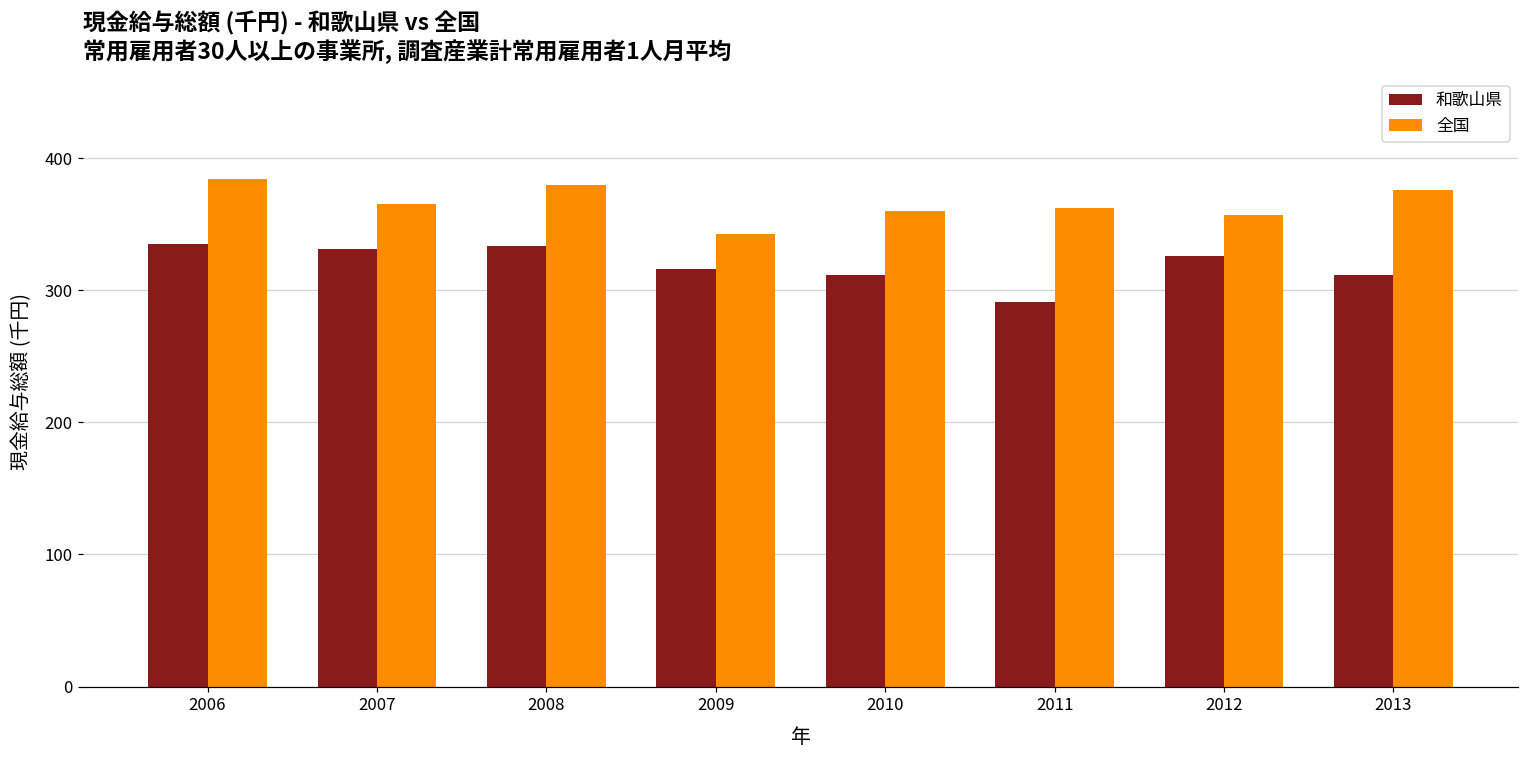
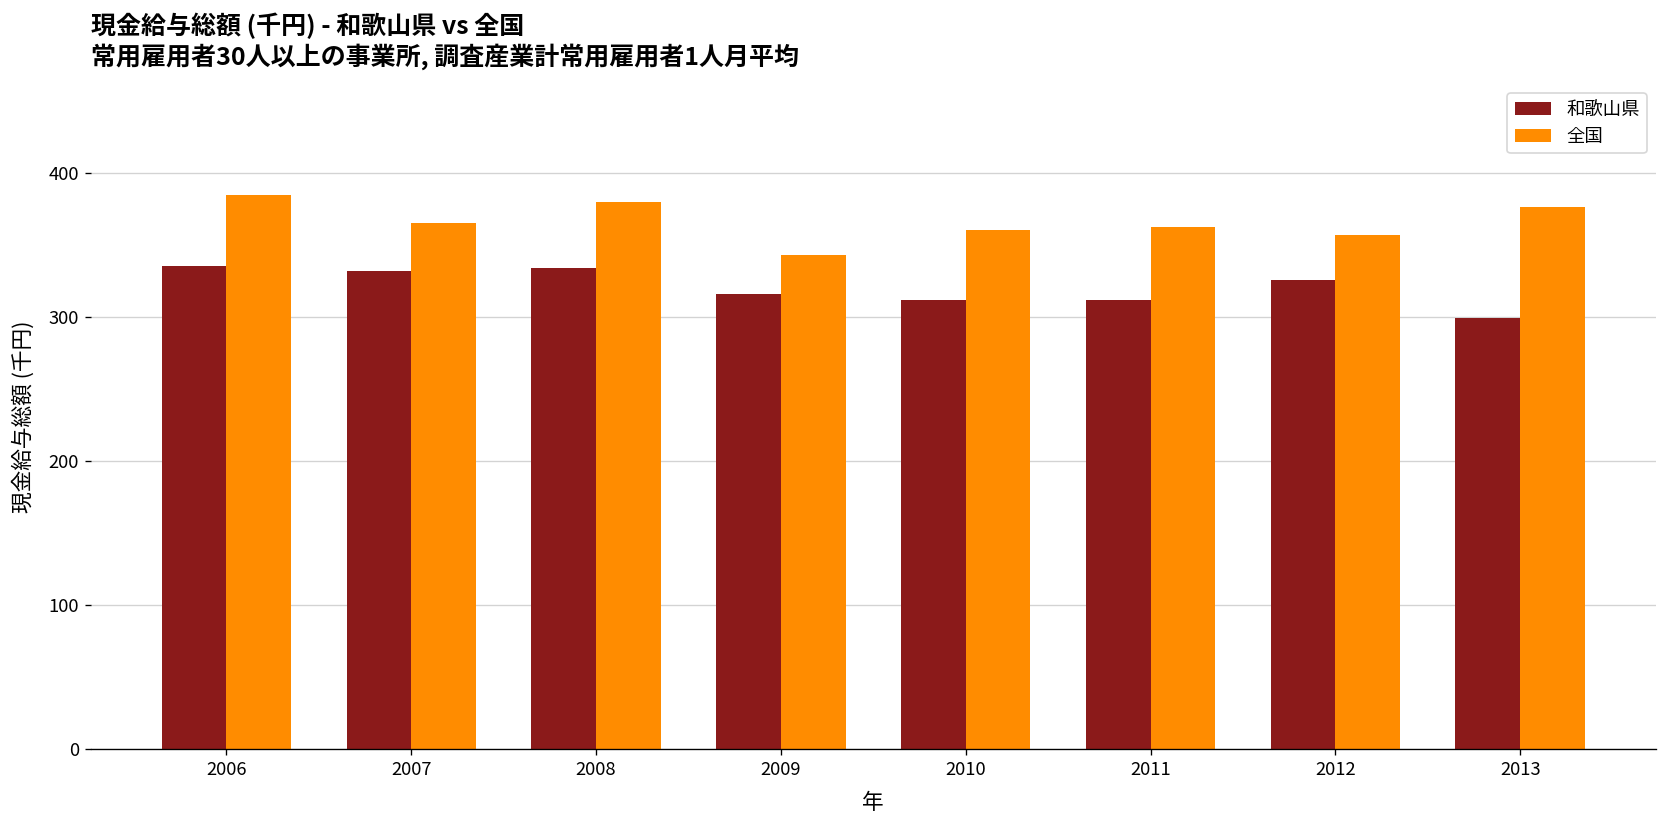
  {
    "和歌山県": {
      "2006": 335,
      "2007": 331,
      "2008": 334,
      "2009": 316,
      "2010": 312,
-     "2011": 291,
+     "2011": 311,
      "2012": 326,
-     "2013": 312
+     "2013": 299
    },
    "全国": {
      "2006": 384,
      "2007": 365,
      "2008": 380,
      "2009": 343,
      "2010": 360,
      "2011": 362,
      "2012": 357,
      "2013": 376
    }
  }
